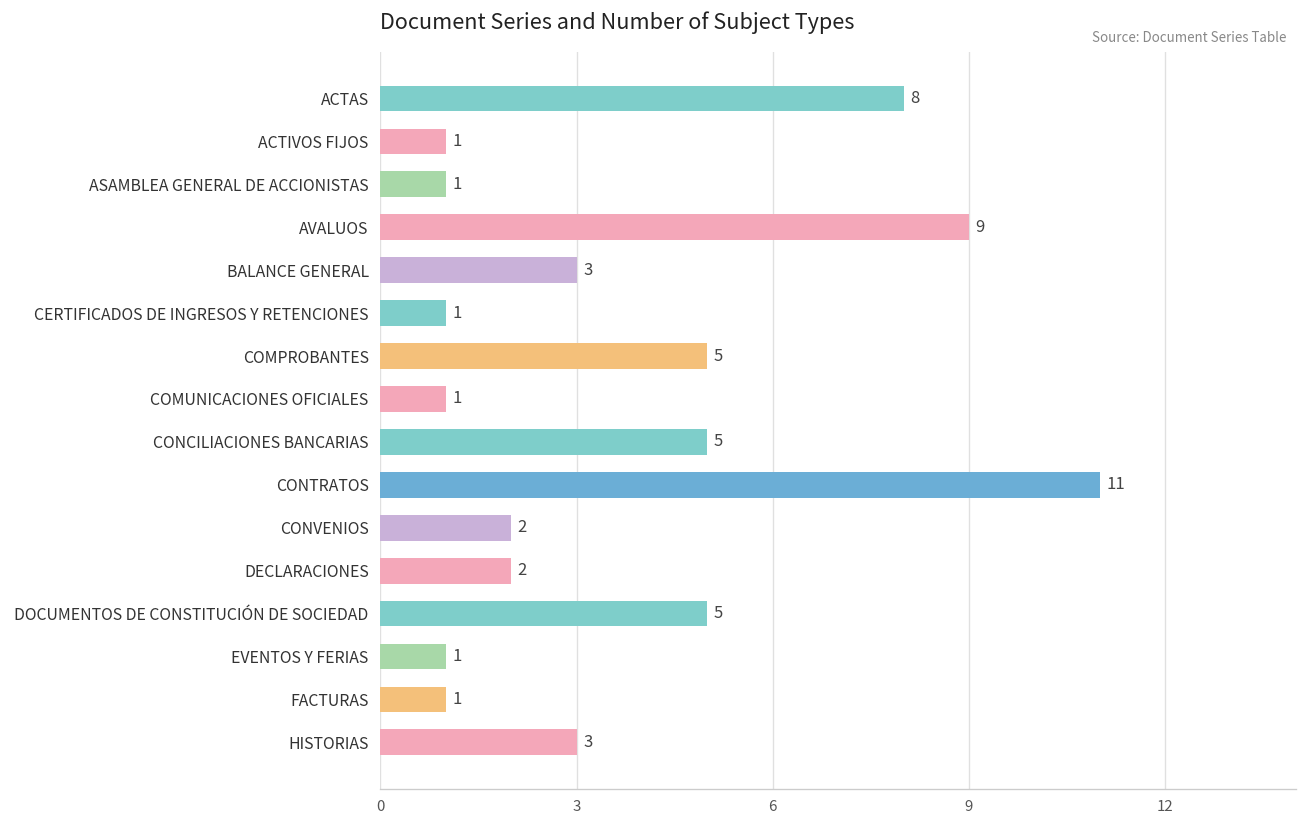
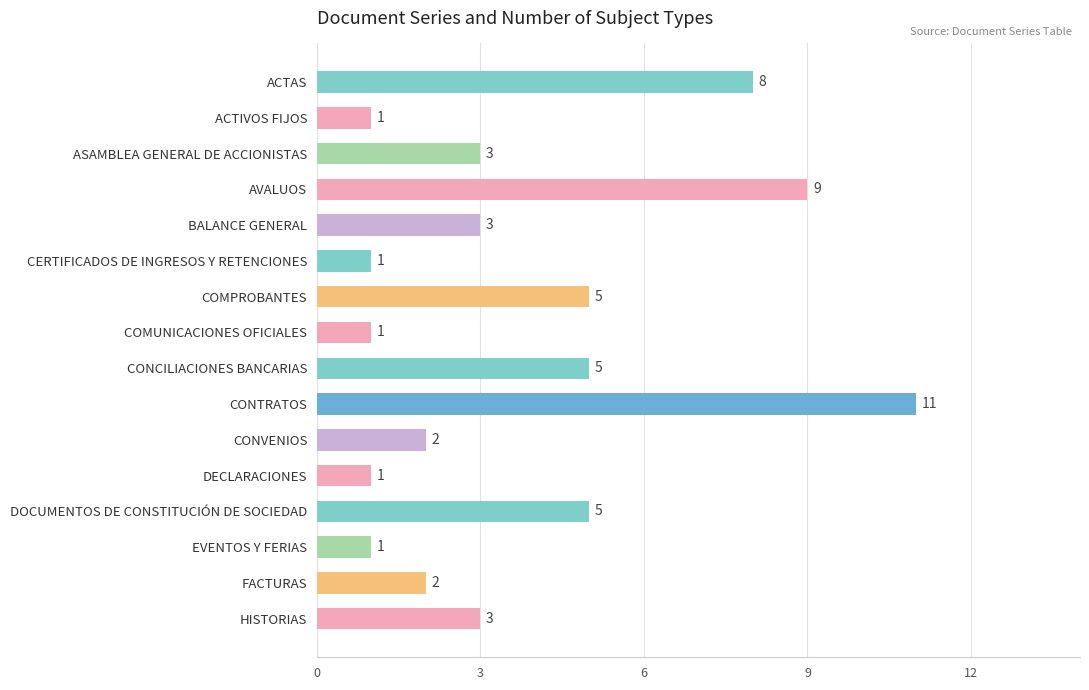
  {
    "ACTAS": 8,
    "ACTIVOS FIJOS": 1,
-   "ASAMBLEA GENERAL DE ACCIONISTAS": 1,
+   "ASAMBLEA GENERAL DE ACCIONISTAS": 3,
    "AVALUOS": 9,
    "BALANCE GENERAL": 3,
    "CERTIFICADOS DE INGRESOS Y RETENCIONES": 1,
    "COMPROBANTES": 5,
    "COMUNICACIONES OFICIALES": 1,
    "CONCILIACIONES BANCARIAS": 5,
    "CONTRATOS": 11,
    "CONVENIOS": 2,
-   "DECLARACIONES": 2,
+   "DECLARACIONES": 1,
    "DOCUMENTOS DE CONSTITUCIÓN DE SOCIEDAD": 5,
    "EVENTOS Y FERIAS": 1,
-   "FACTURAS": 1,
+   "FACTURAS": 2,
    "HISTORIAS": 3
  }
